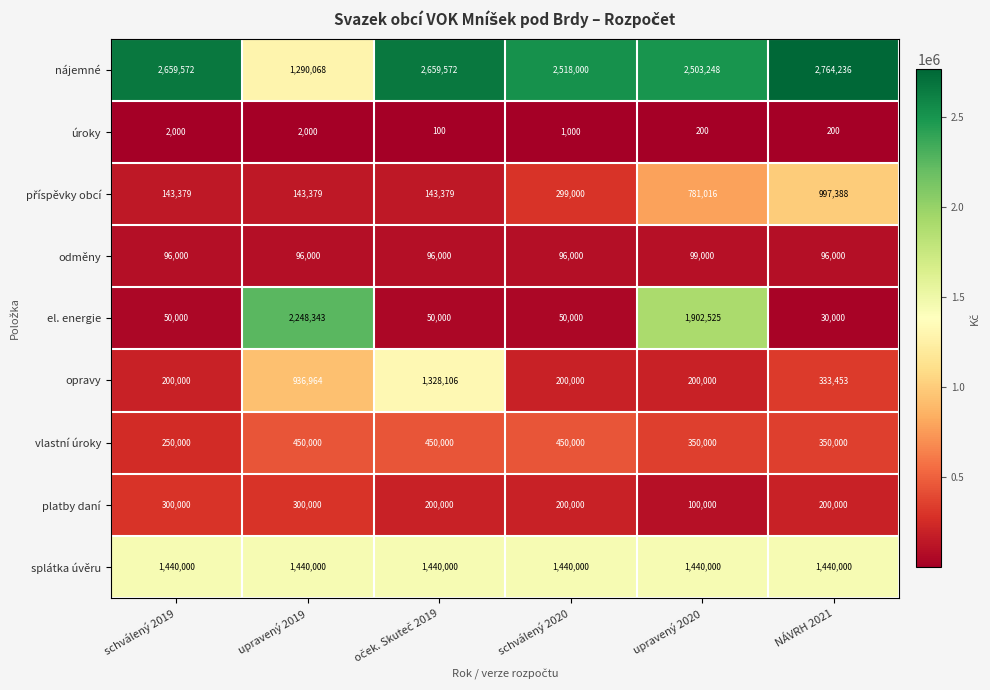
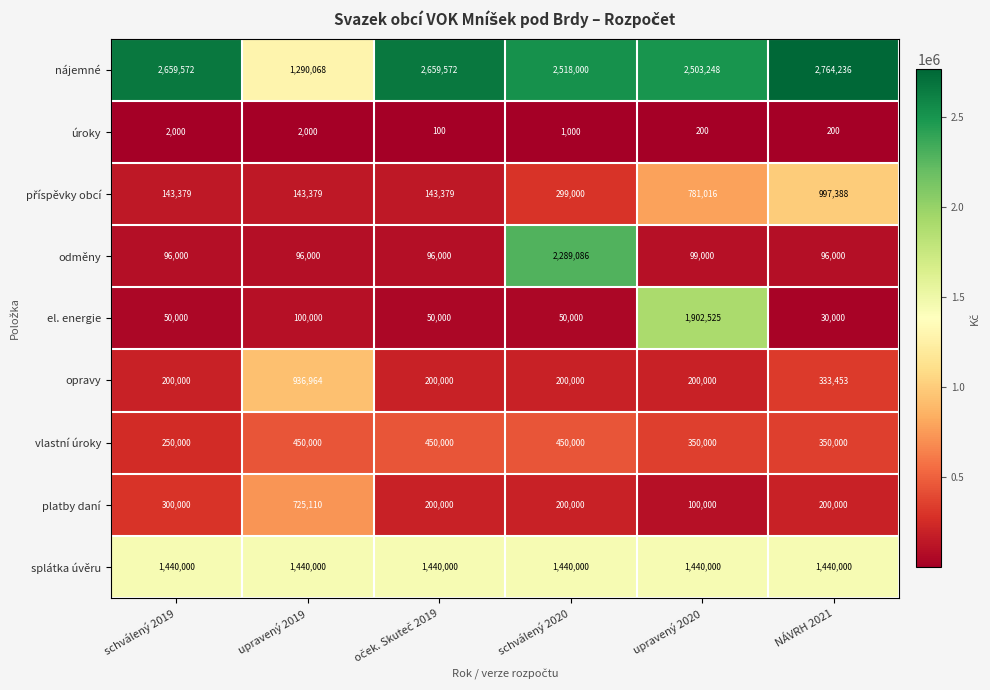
  {
    "nájemné": {
      "schválený 2019": "2,659,572",
      "upravený 2019": "1,290,068",
      "oček. Skuteč 2019": "2,659,572",
      "schválený 2020": "2,518,000",
      "upravený 2020": "2,503,248",
      "NÁVRH 2021": "2,764,236"
    },
    "úroky": {
      "schválený 2019": "2,000",
      "upravený 2019": "2,000",
      "oček. Skuteč 2019": "100",
      "schválený 2020": "1,000",
      "upravený 2020": "200",
      "NÁVRH 2021": "200"
    },
    "příspěvky obcí": {
      "schválený 2019": "143,379",
      "upravený 2019": "143,379",
      "oček. Skuteč 2019": "143,379",
      "schválený 2020": "299,000",
      "upravený 2020": "781,016",
      "NÁVRH 2021": "997,388"
    },
    "odměny": {
      "schválený 2019": "96,000",
      "upravený 2019": "96,000",
      "oček. Skuteč 2019": "96,000",
-     "schválený 2020": "96,000",
+     "schválený 2020": "2,289,086",
      "upravený 2020": "99,000",
      "NÁVRH 2021": "96,000"
    },
    "el. energie": {
      "schválený 2019": "50,000",
-     "upravený 2019": "2,248,343",
+     "upravený 2019": "100,000",
      "oček. Skuteč 2019": "50,000",
      "schválený 2020": "50,000",
      "upravený 2020": "1,902,525",
      "NÁVRH 2021": "30,000"
    },
    "opravy": {
      "schválený 2019": "200,000",
      "upravený 2019": "936,964",
-     "oček. Skuteč 2019": "1,328,106",
+     "oček. Skuteč 2019": "200,000",
      "schválený 2020": "200,000",
      "upravený 2020": "200,000",
      "NÁVRH 2021": "333,453"
    },
    "vlastní úroky": {
      "schválený 2019": "250,000",
      "upravený 2019": "450,000",
      "oček. Skuteč 2019": "450,000",
      "schválený 2020": "450,000",
      "upravený 2020": "350,000",
      "NÁVRH 2021": "350,000"
    },
    "platby daní": {
      "schválený 2019": "300,000",
-     "upravený 2019": "300,000",
+     "upravený 2019": "725,110",
      "oček. Skuteč 2019": "200,000",
      "schválený 2020": "200,000",
      "upravený 2020": "100,000",
      "NÁVRH 2021": "200,000"
    },
    "splátka úvěru": {
      "schválený 2019": "1,440,000",
      "upravený 2019": "1,440,000",
      "oček. Skuteč 2019": "1,440,000",
      "schválený 2020": "1,440,000",
      "upravený 2020": "1,440,000",
      "NÁVRH 2021": "1,440,000"
    }
  }
